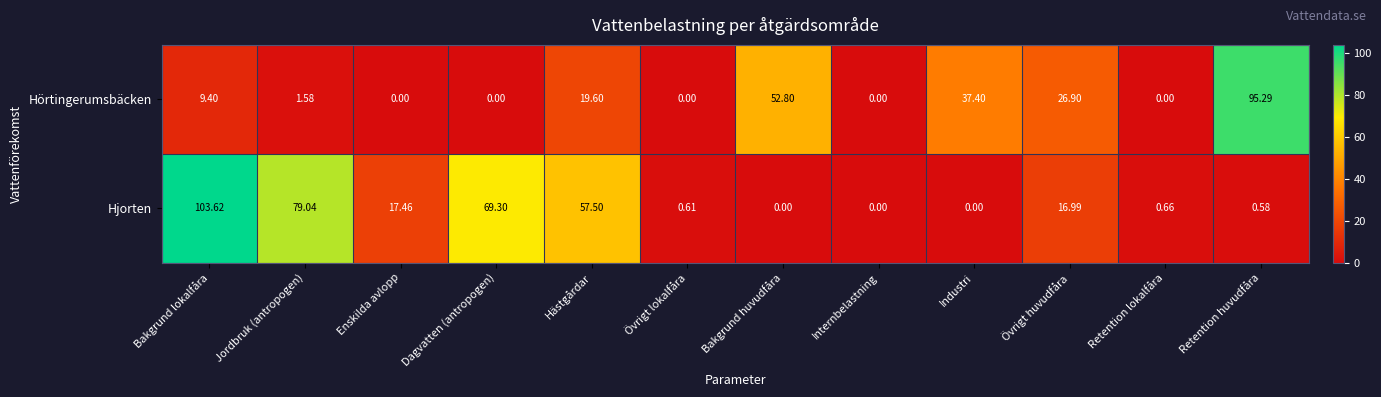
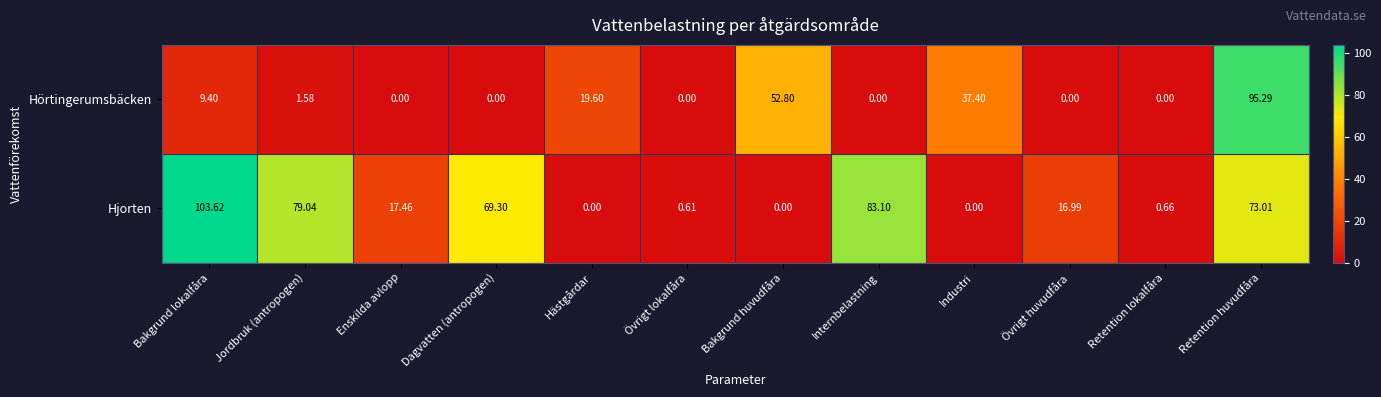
  {
    "Hörtingerumsbäcken": {
      "Bakgrund lokalfåra": 9.40,
      "Jordbruk (antropogen)": 1.58,
      "Enskilda avlopp": 0.00,
      "Dagvatten (antropogen)": 0.00,
      "Hästgårdar": 19.60,
      "Övrigt lokalfåra": 0.00,
      "Bakgrund huvudfåra": 52.80,
      "Internbelastning": 0.00,
      "Industri": 37.40,
-     "Övrigt huvudfåra": 26.90,
+     "Övrigt huvudfåra": 0.00,
      "Retention lokalfåra": 0.00,
      "Retention huvudfåra": 95.29
    },
    "Hjorten": {
      "Bakgrund lokalfåra": 103.62,
      "Jordbruk (antropogen)": 79.04,
      "Enskilda avlopp": 17.46,
      "Dagvatten (antropogen)": 69.30,
-     "Hästgårdar": 57.50,
+     "Hästgårdar": 0.00,
      "Övrigt lokalfåra": 0.61,
      "Bakgrund huvudfåra": 0.00,
-     "Internbelastning": 0.00,
+     "Internbelastning": 83.10,
      "Industri": 0.00,
      "Övrigt huvudfåra": 16.99,
      "Retention lokalfåra": 0.66,
-     "Retention huvudfåra": 0.58
+     "Retention huvudfåra": 73.01
    }
  }
